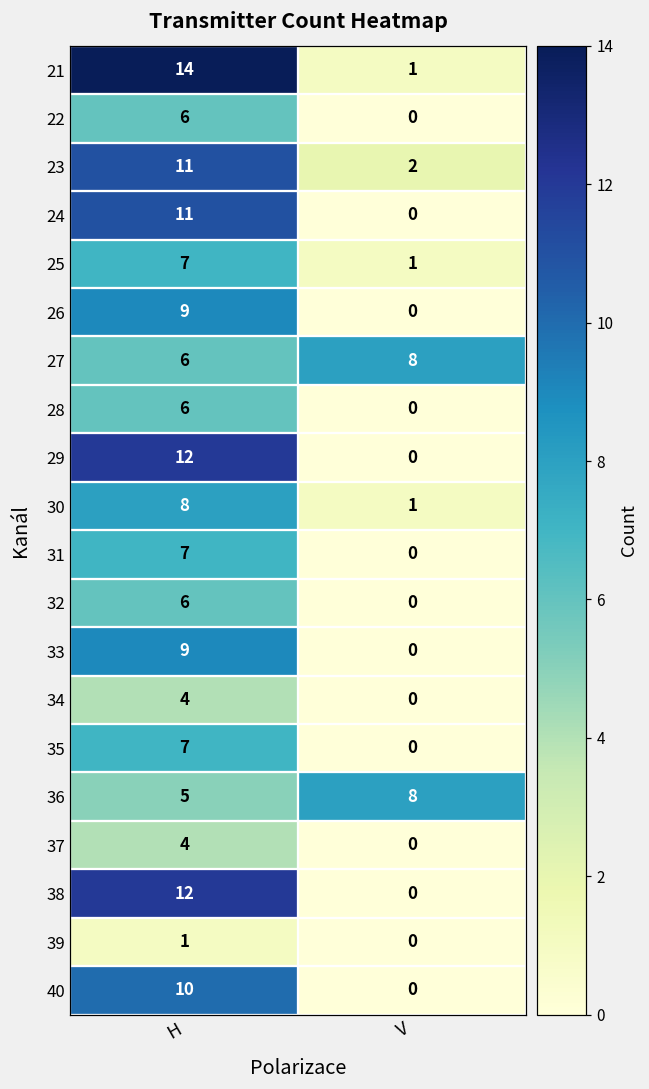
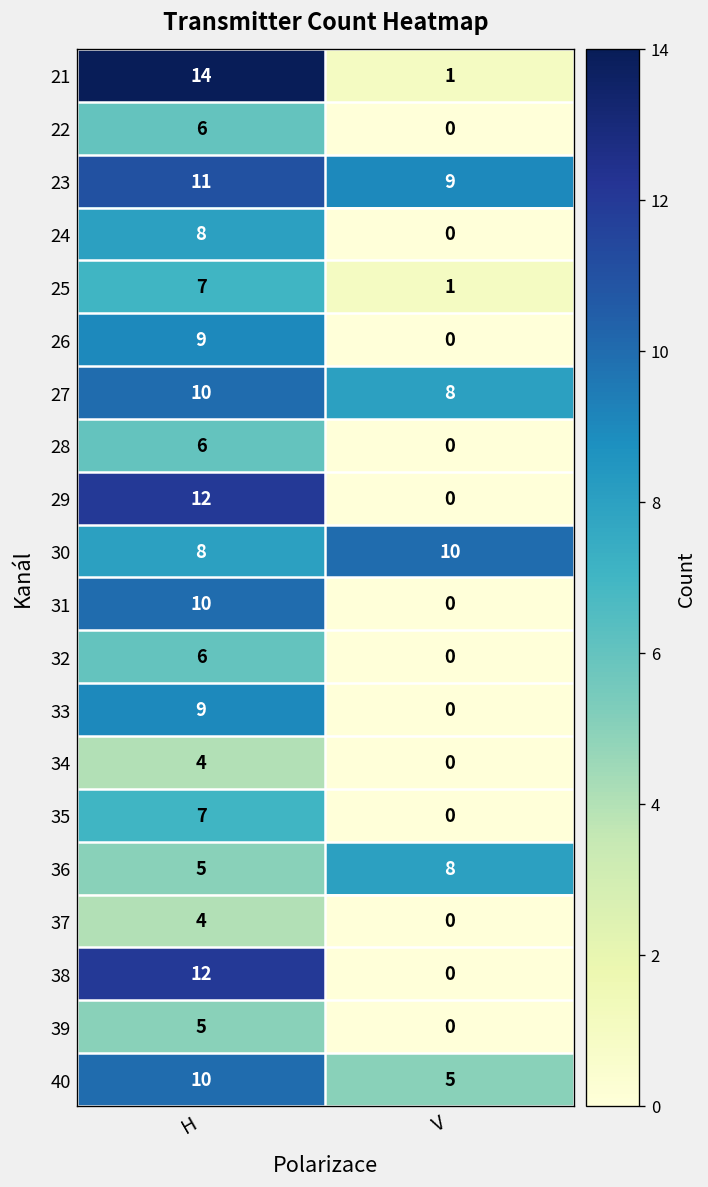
  {
    "21": {
      "H": 14,
      "V": 1
    },
    "22": {
      "H": 6,
      "V": 0
    },
    "23": {
      "H": 11,
-     "V": 2
+     "V": 9
    },
    "24": {
-     "H": 11,
+     "H": 8,
      "V": 0
    },
    "25": {
      "H": 7,
      "V": 1
    },
    "26": {
      "H": 9,
      "V": 0
    },
    "27": {
-     "H": 6,
+     "H": 10,
      "V": 8
    },
    "28": {
      "H": 6,
      "V": 0
    },
    "29": {
      "H": 12,
      "V": 0
    },
    "30": {
      "H": 8,
-     "V": 1
+     "V": 10
    },
    "31": {
-     "H": 7,
+     "H": 10,
      "V": 0
    },
    "32": {
      "H": 6,
      "V": 0
    },
    "33": {
      "H": 9,
      "V": 0
    },
    "34": {
      "H": 4,
      "V": 0
    },
    "35": {
      "H": 7,
      "V": 0
    },
    "36": {
      "H": 5,
      "V": 8
    },
    "37": {
      "H": 4,
      "V": 0
    },
    "38": {
      "H": 12,
      "V": 0
    },
    "39": {
-     "H": 1,
+     "H": 5,
      "V": 0
    },
    "40": {
      "H": 10,
-     "V": 0
+     "V": 5
    }
  }
